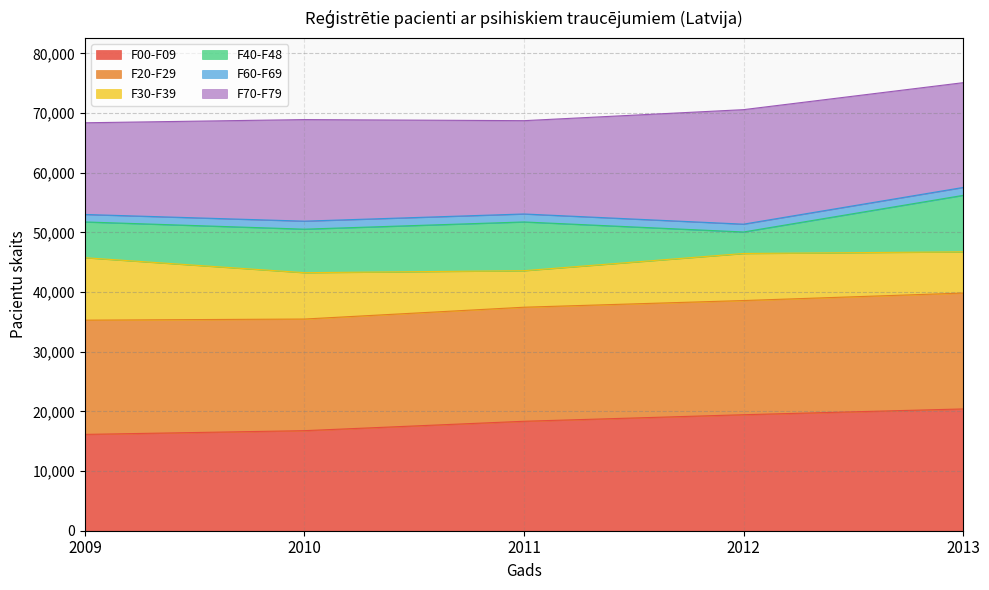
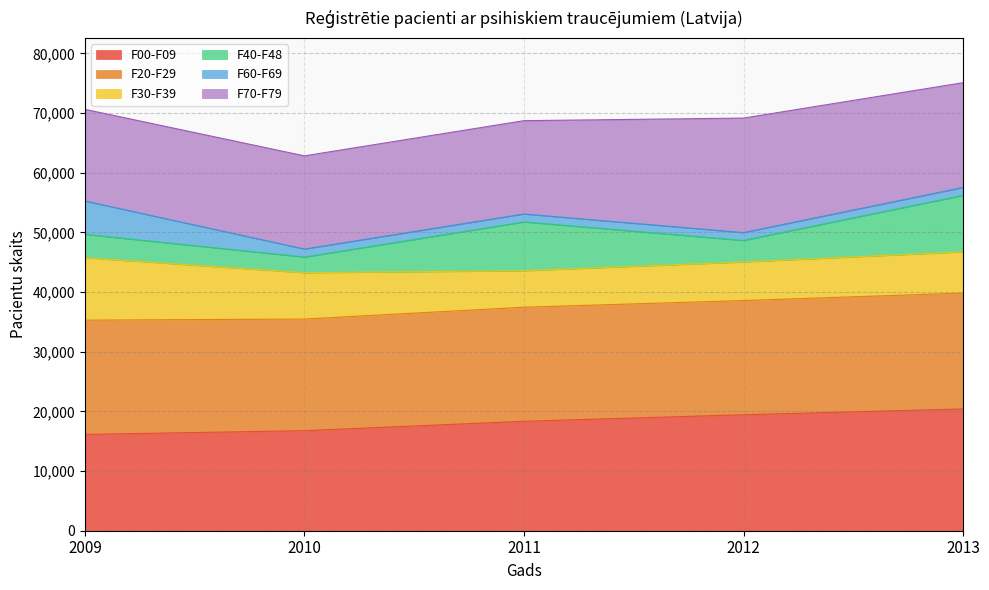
  {
    "F30-F39": {
      "2009": "10,000",
      "2010": "8,000",
      "2011": "6,000",
-     "2012": "8,000",
+     "2012": "6,000",
      "2013": "7,000"
    },
    "F40-F48": {
-     "2009": "6,000",
-     "2010": "7,000",
+     "2009": "4,000",
+     "2010": "3,000",
      "2011": "8,000",
      "2012": "4,000",
      "2013": "9,000"
    },
    "F60-F69": {
-     "2009": "1,000",
+     "2009": "6,000",
      "2010": "1,000",
      "2011": "1,000",
      "2012": "1,000",
      "2013": "1,000"
    },
    "F70-F79": {
      "2009": "15,000",
-     "2010": "17,000",
+     "2010": "16,000",
      "2011": "16,000",
      "2012": "19,000",
      "2013": "18,000"
    }
  }
